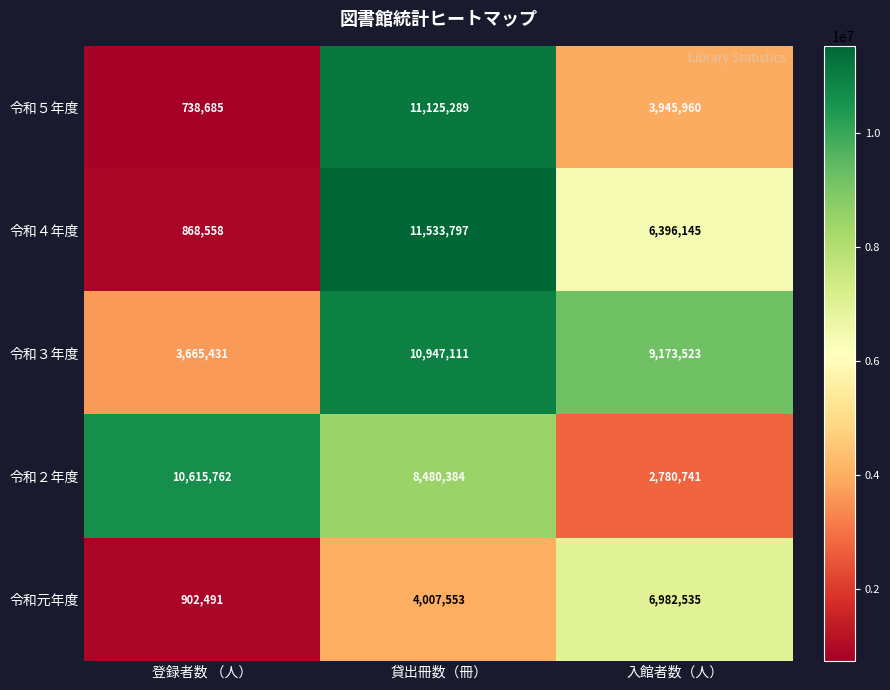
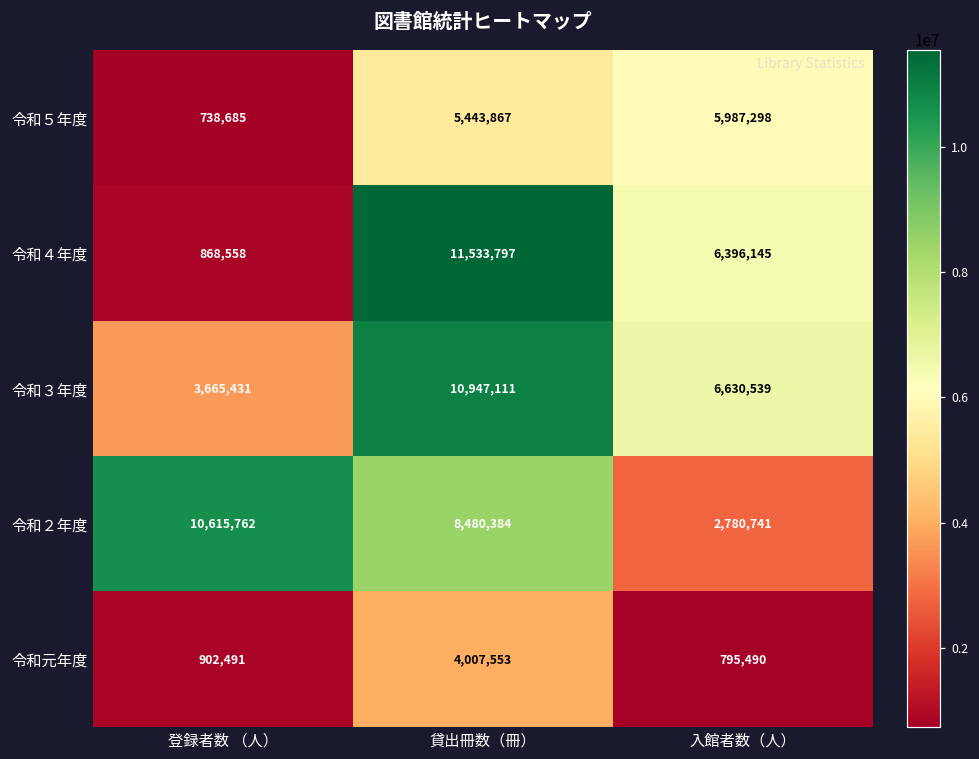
  {
    "令和５年度": {
      "登録者数 （人）": "738,685",
-     "貸出冊数（冊）": "11,125,289",
-     "入館者数（人）": "3,945,960"
+     "貸出冊数（冊）": "5,443,867",
+     "入館者数（人）": "5,987,298"
    },
    "令和４年度": {
      "登録者数 （人）": "868,558",
      "貸出冊数（冊）": "11,533,797",
      "入館者数（人）": "6,396,145"
    },
    "令和３年度": {
      "登録者数 （人）": "3,665,431",
      "貸出冊数（冊）": "10,947,111",
-     "入館者数（人）": "9,173,523"
+     "入館者数（人）": "6,630,539"
    },
    "令和２年度": {
      "登録者数 （人）": "10,615,762",
      "貸出冊数（冊）": "8,480,384",
      "入館者数（人）": "2,780,741"
    },
    "令和元年度": {
      "登録者数 （人）": "902,491",
      "貸出冊数（冊）": "4,007,553",
-     "入館者数（人）": "6,982,535"
+     "入館者数（人）": "795,490"
    }
  }
